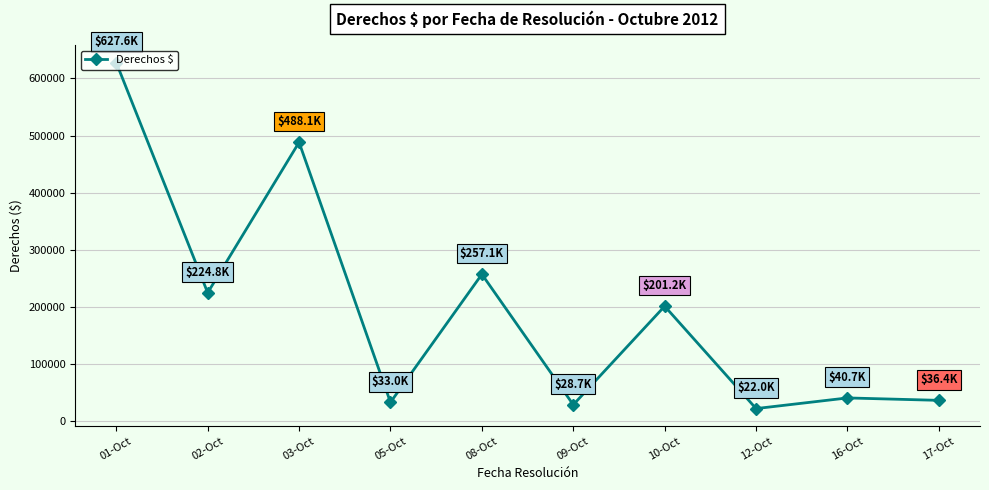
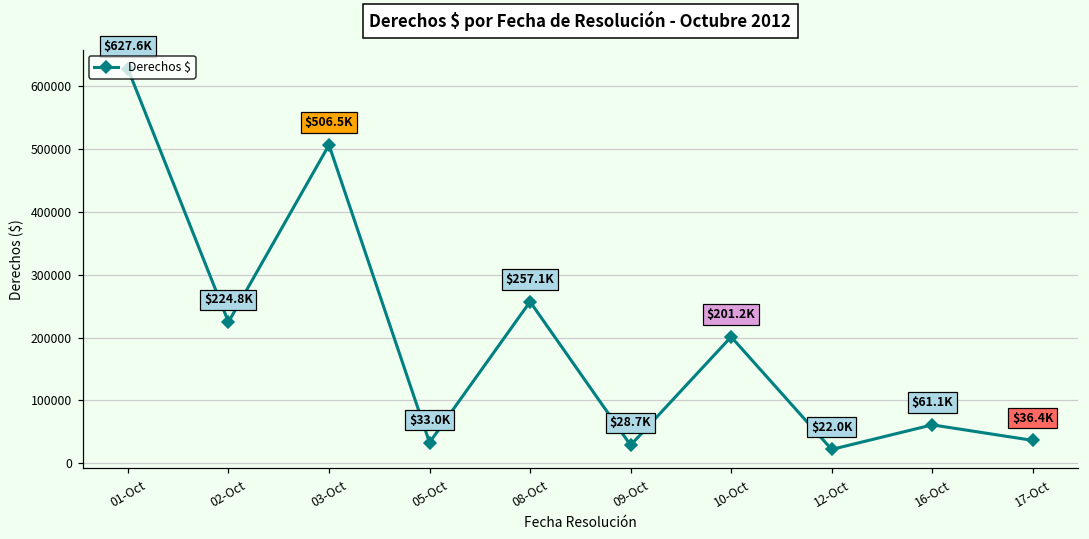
  {
-   "03-Oct": "$488.1K",
-   "16-Oct": "$40.7K"
+   "03-Oct": "$506.5K",
+   "16-Oct": "$61.1K"
  }
